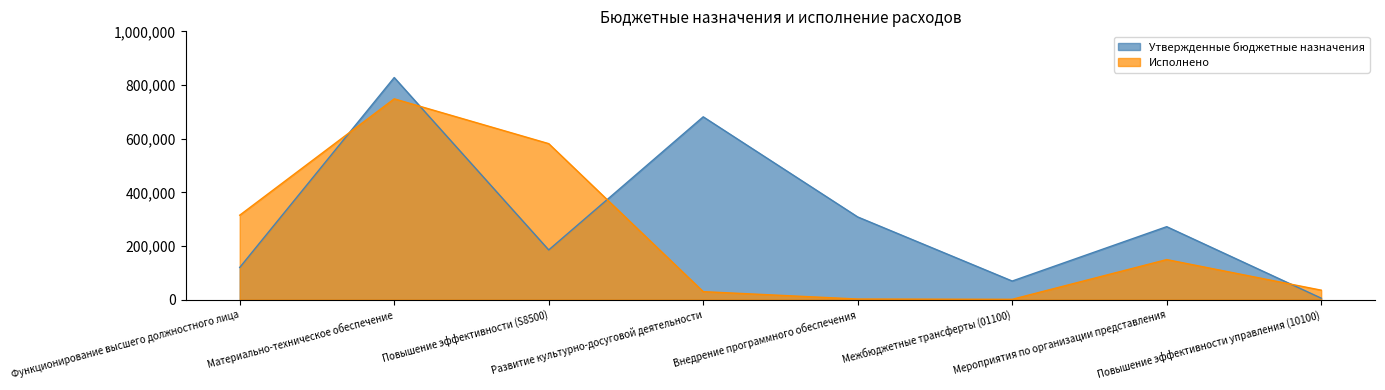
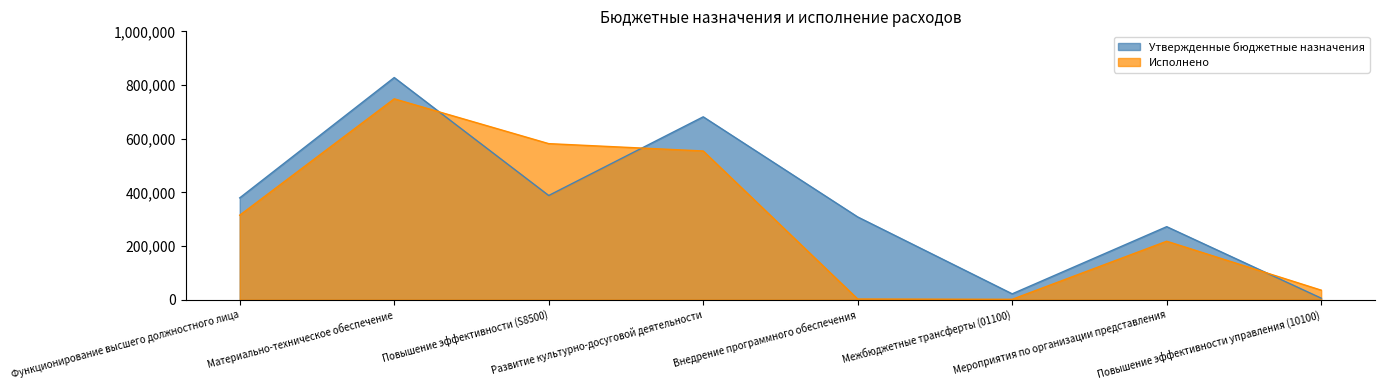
  {
    "Утвержденные бюджетные назначения": {
-     "Функционирование высшего должностного лица": "120,000",
+     "Функционирование высшего должностного лица": "380,000",
      "Материально-техническое обеспечение": "830,000",
-     "Повышение эффективности (S8500)": "190,000",
+     "Повышение эффективности (S8500)": "390,000",
      "Развитие культурно-досуговой деятельности": "680,000",
      "Внедрение программного обеспечения": "310,000",
-     "Межбюджетные трансферты (01100)": "70,000",
+     "Межбюджетные трансферты (01100)": "20,000",
      "Мероприятия по организации представления": "270,000",
      "Повышение эффективности управления (10100)": "10,000"
    },
    "Исполнено": {
      "Функционирование высшего должностного лица": "310,000",
      "Материально-техническое обеспечение": "750,000",
      "Повышение эффективности (S8500)": "580,000",
-     "Развитие культурно-досуговой деятельности": "30,000",
+     "Развитие культурно-досуговой деятельности": "550,000",
      "Внедрение программного обеспечения": "0",
      "Межбюджетные трансферты (01100)": "0",
-     "Мероприятия по организации представления": "150,000",
+     "Мероприятия по организации представления": "220,000",
      "Повышение эффективности управления (10100)": "40,000"
    }
  }
